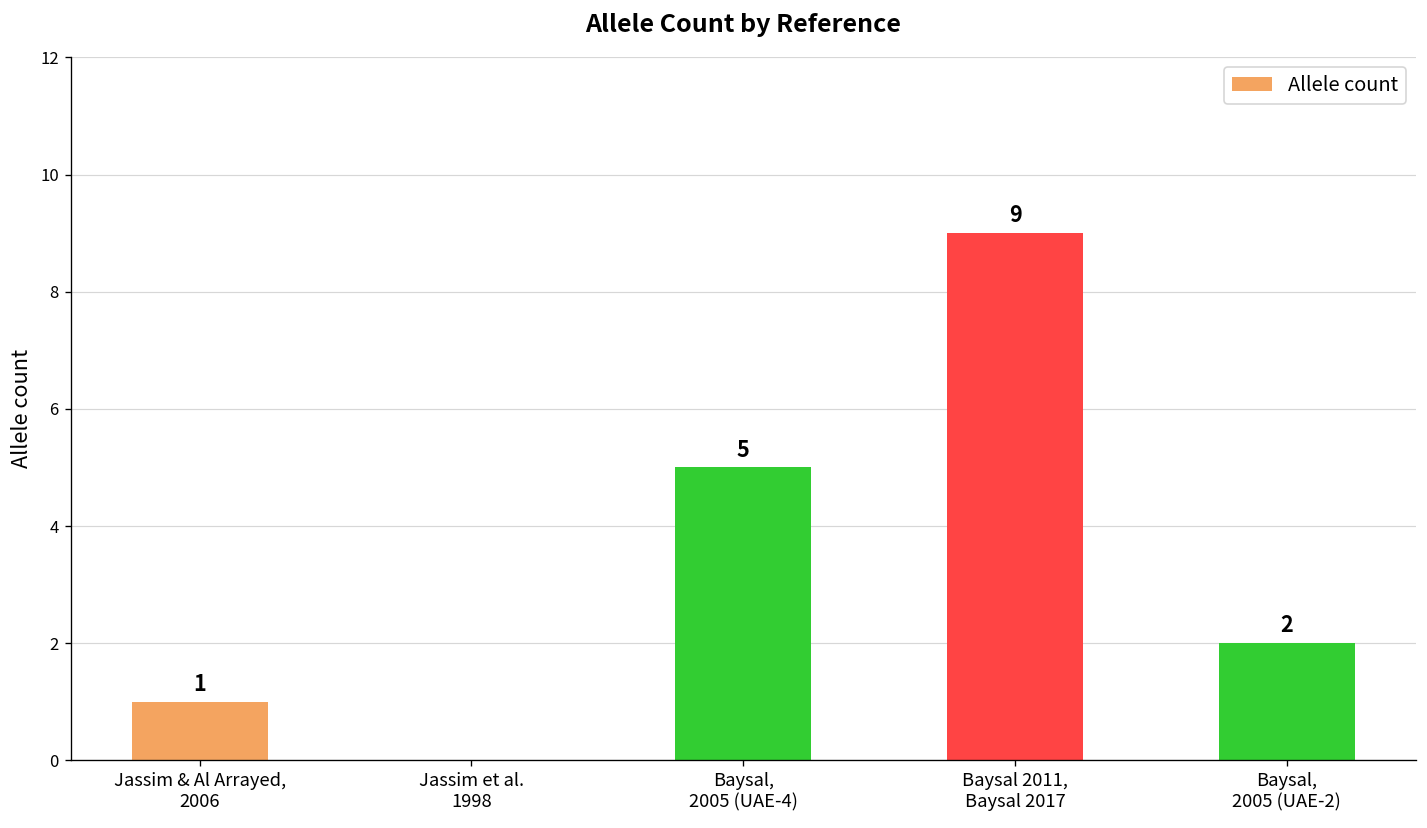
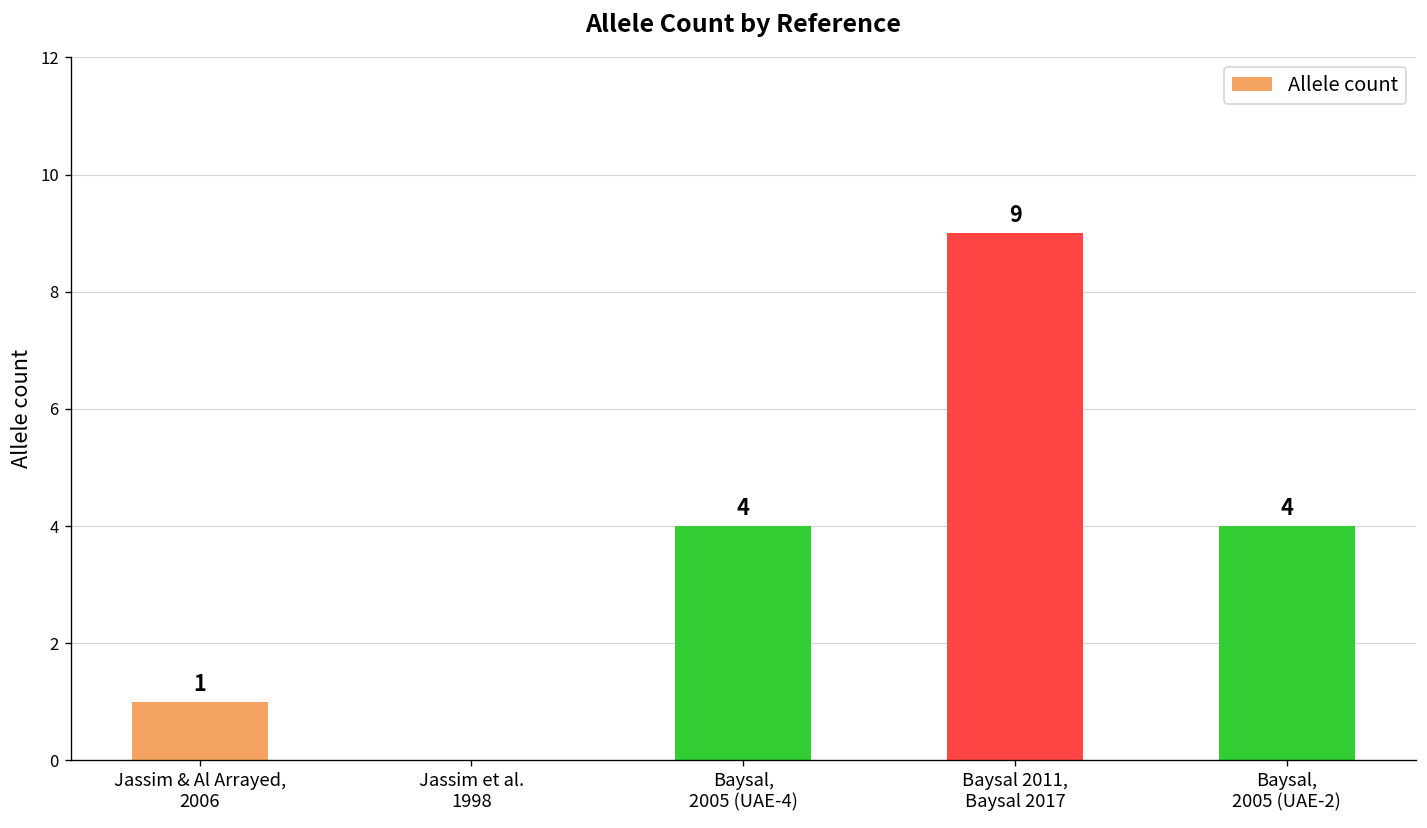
  {
    "Jassim & Al Arrayed, 2006": 1,
-   "Baysal, 2005 (UAE-4)": 5,
+   "Baysal, 2005 (UAE-4)": 4,
    "Baysal 2011, Baysal 2017": 9,
-   "Baysal, 2005 (UAE-2)": 2
+   "Baysal, 2005 (UAE-2)": 4
  }
